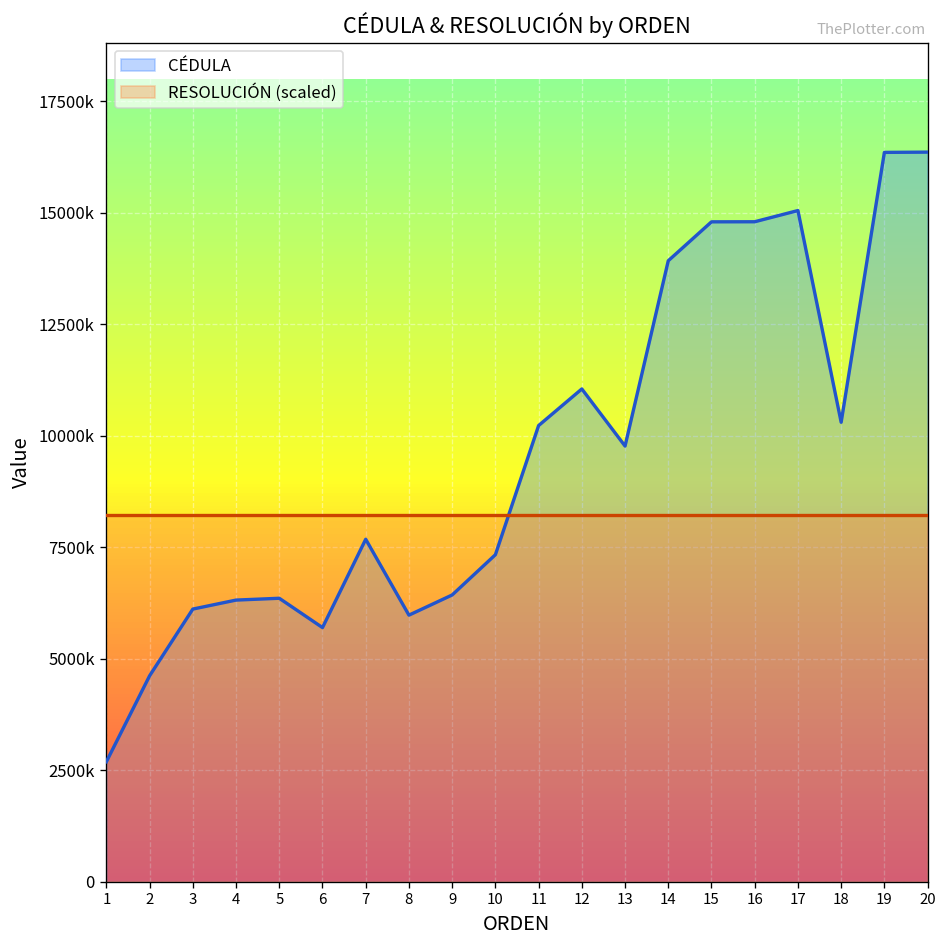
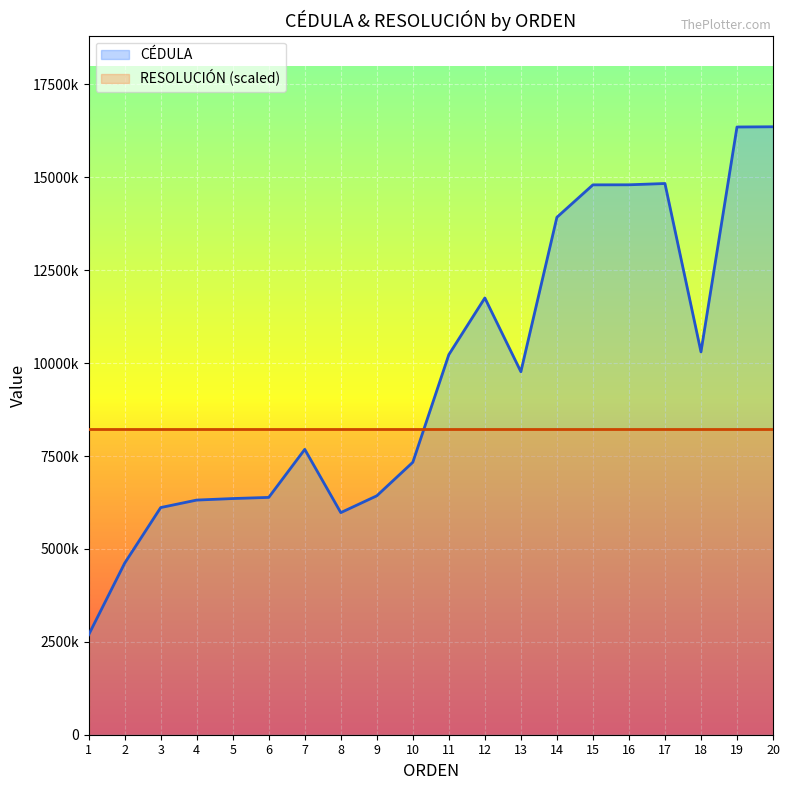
  {
    "CÉDULA": {
      "1": 2700000,
      "2": 4600000,
      "3": 6100000,
      "4": 6300000,
      "5": 6400000,
-     "6": 5700000,
+     "6": 6400000,
      "7": 7700000,
      "8": 6000000,
      "9": 6400000,
      "10": 7300000,
      "11": 10200000,
-     "12": 11100000,
+     "12": 11800000,
      "13": 9800000,
      "14": 13900000,
      "15": 14800000,
      "16": 14800000,
-     "17": 15100000,
+     "17": 14800000,
      "18": 10300000,
      "19": 16400000,
      "20": 16400000
    },
    "RESOLUCIÓN (scaled)": {
      "1": 8200000,
      "2": 8200000,
      "3": 8200000,
      "4": 8200000,
      "5": 8200000,
      "6": 8200000,
      "7": 8200000,
      "8": 8200000,
      "9": 8200000,
      "10": 8200000,
      "11": 8200000,
      "12": 8200000,
      "13": 8200000,
      "14": 8200000,
      "15": 8200000,
      "16": 8200000,
      "17": 8200000,
      "18": 8200000,
      "19": 8200000,
      "20": 8200000
    }
  }
